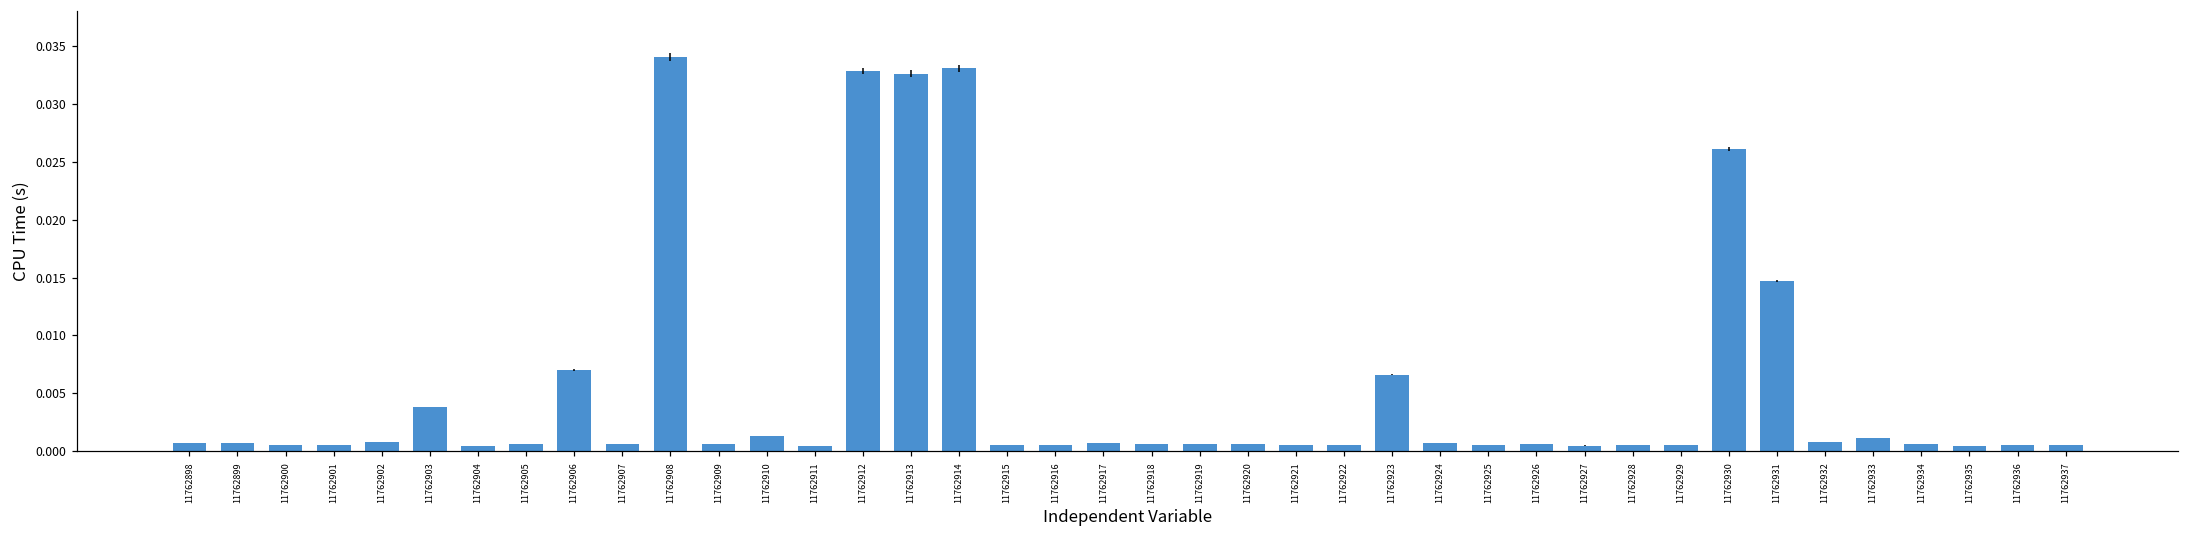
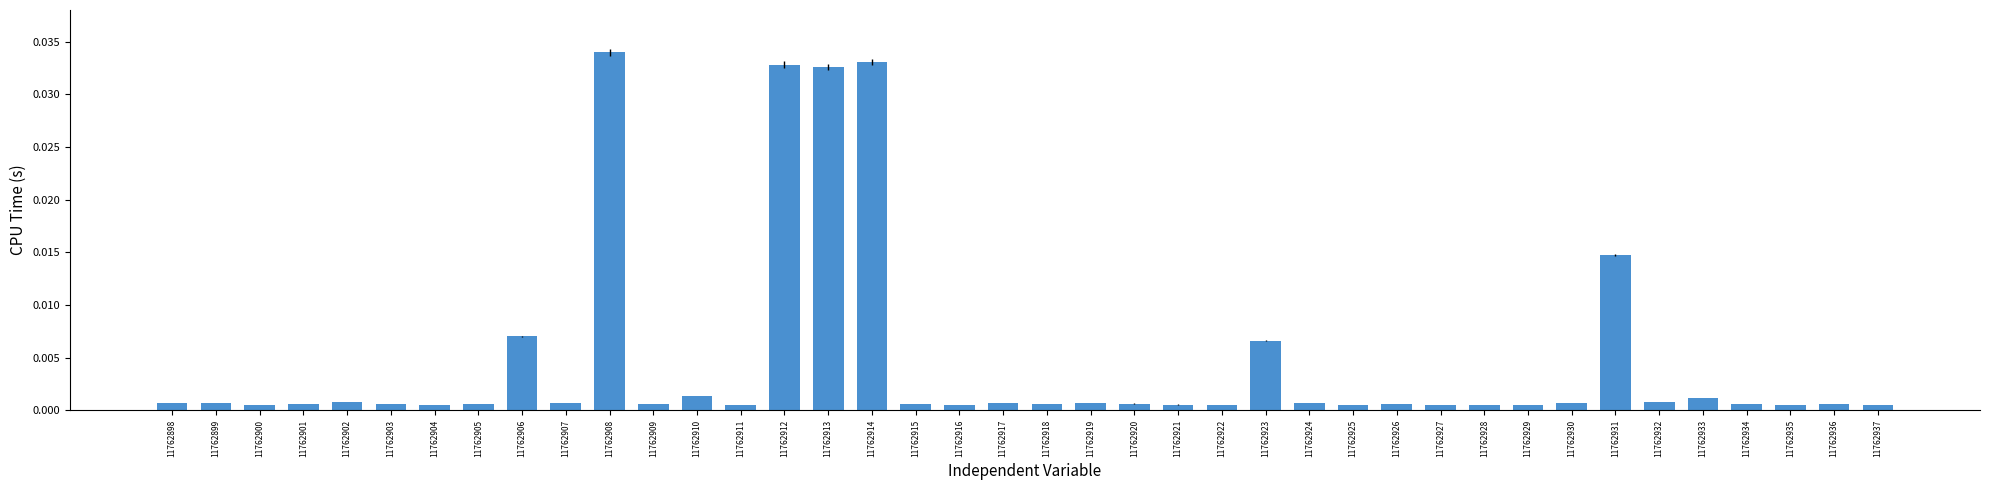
  {
    "11762898": 0.0007,
    "11762899": 0.0007,
    "11762900": 0.0005,
    "11762901": 0.0006,
    "11762902": 0.0008,
-   "11762903": 0.0038,
+   "11762903": 0.0006,
    "11762904": 0.0005,
    "11762905": 0.0006,
    "11762906": 0.0070,
    "11762907": 0.0007,
    "11762908": 0.0340,
    "11762909": 0.0006,
    "11762910": 0.0013,
    "11762911": 0.0005,
    "11762912": 0.0328,
    "11762913": 0.0326,
    "11762914": 0.0331,
    "11762915": 0.0006,
    "11762916": 0.0005,
    "11762917": 0.0007,
    "11762918": 0.0006,
    "11762919": 0.0007,
    "11762920": 0.0006,
    "11762921": 0.0006,
    "11762922": 0.0005,
    "11762923": 0.0066,
    "11762924": 0.0007,
    "11762925": 0.0005,
    "11762926": 0.0006,
    "11762927": 0.0005,
    "11762928": 0.0005,
    "11762929": 0.0005,
-   "11762930": 0.0261,
+   "11762930": 0.0007,
    "11762931": 0.0147,
    "11762932": 0.0008,
    "11762933": 0.0012,
    "11762934": 0.0006,
    "11762935": 0.0005,
    "11762936": 0.0006,
    "11762937": 0.0005
  }
